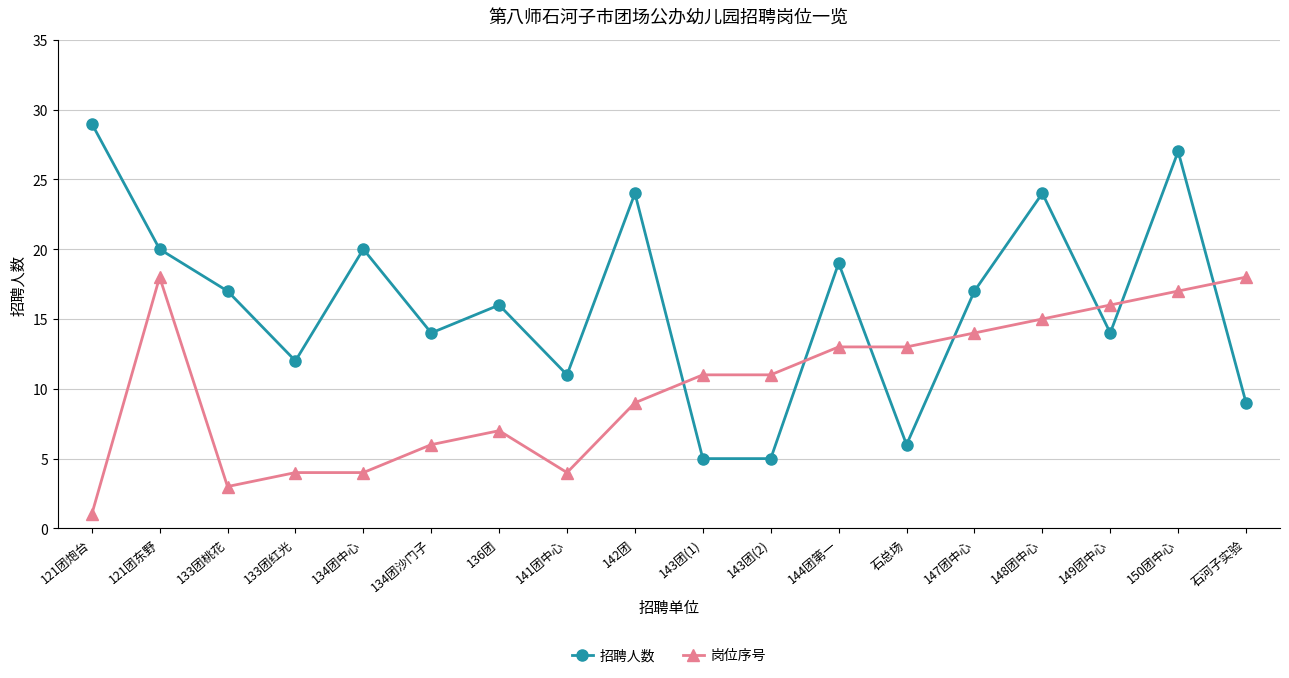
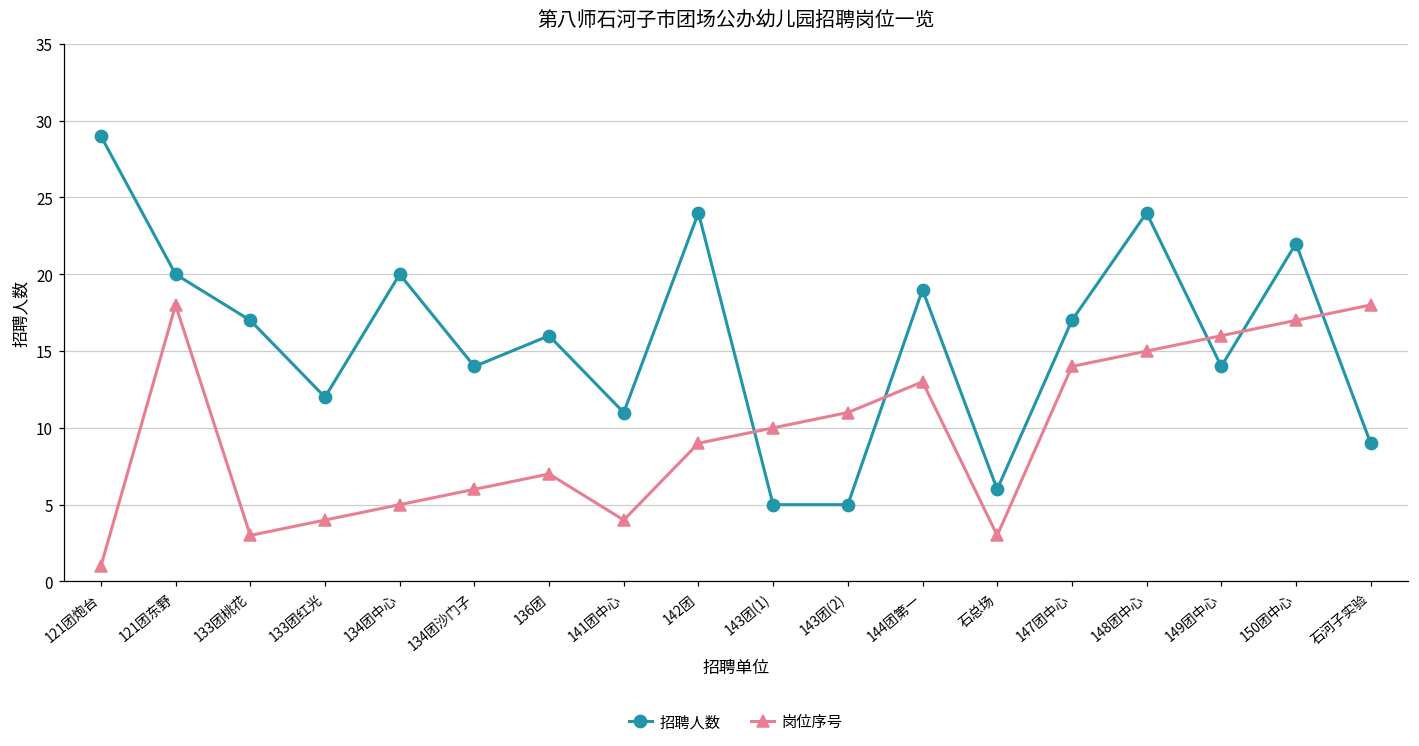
  {
    "招聘人数": {
      "121团炮台": 29,
      "121团东野": 20,
      "133团桃花": 17,
      "133团红光": 12,
      "134团中心": 20,
      "134团沙门子": 14,
      "136团": 16,
      "141团中心": 11,
      "142团": 24,
      "143团(1)": 5,
      "143团(2)": 5,
      "144团第一": 19,
      "石总场": 6,
      "147团中心": 17,
      "148团中心": 24,
      "149团中心": 14,
-     "150团中心": 27,
+     "150团中心": 22,
      "石河子实验": 9
    },
    "岗位序号": {
      "121团炮台": 1,
      "121团东野": 18,
      "133团桃花": 3,
      "133团红光": 4,
-     "134团中心": 4,
+     "134团中心": 5,
      "134团沙门子": 6,
      "136团": 7,
      "141团中心": 4,
      "142团": 9,
-     "143团(1)": 11,
+     "143团(1)": 10,
      "143团(2)": 11,
      "144团第一": 13,
-     "石总场": 13,
+     "石总场": 3,
      "147团中心": 14,
      "148团中心": 15,
      "149团中心": 16,
      "150团中心": 17,
      "石河子实验": 18
    }
  }
